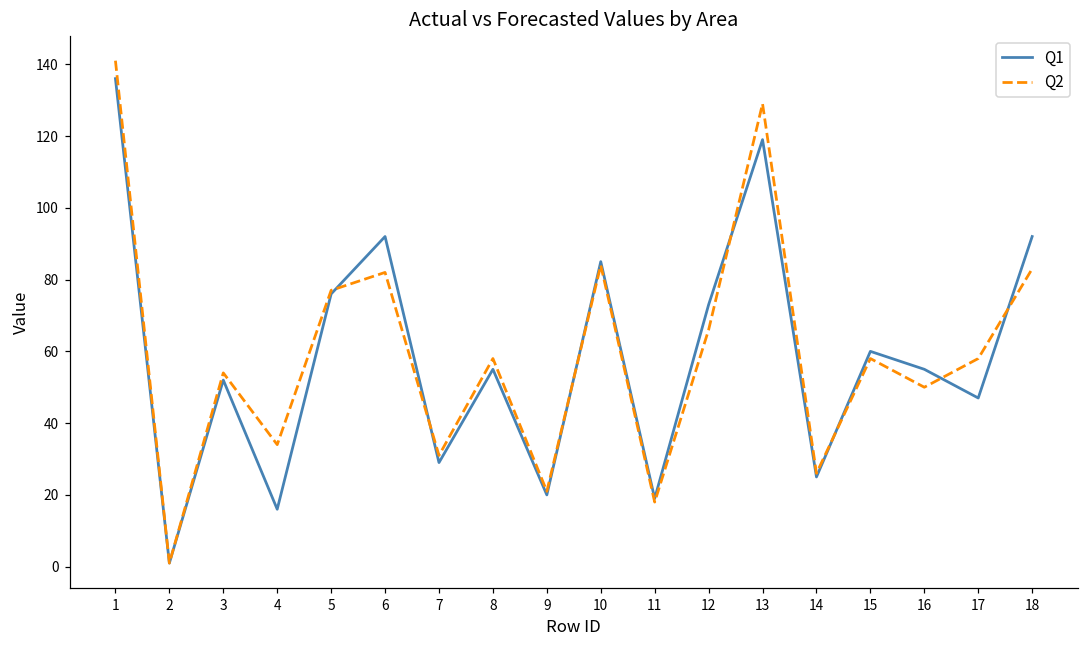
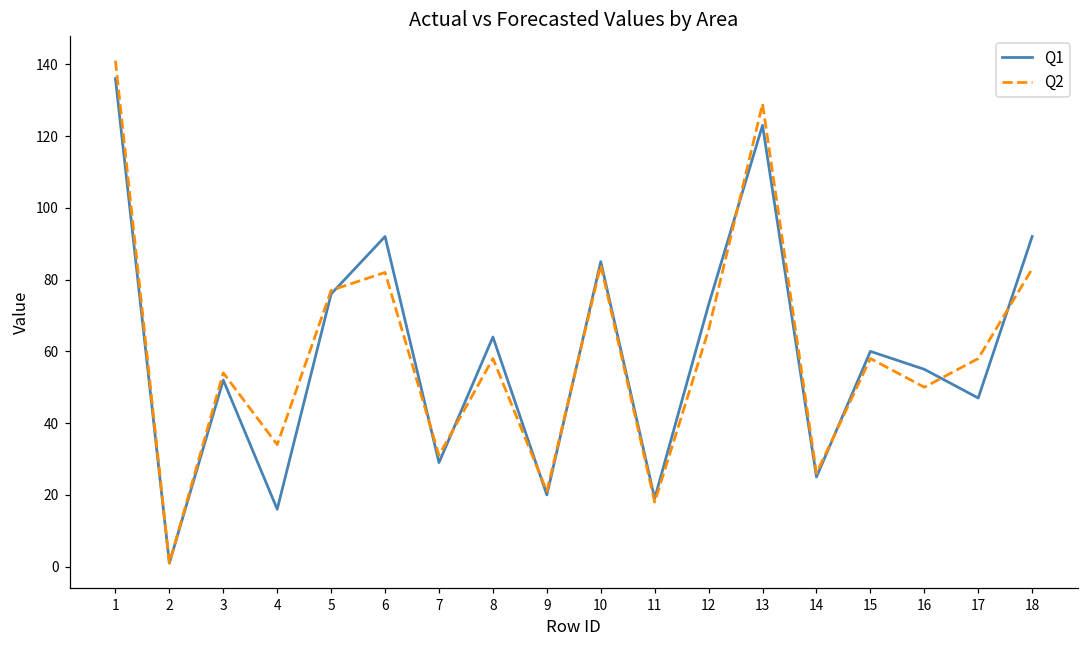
  {
    "Q1": {
      "1": 136,
      "3": 52,
      "4": 16,
      "5": 76,
      "6": 92,
      "7": 29,
-     "8": 55,
+     "8": 64,
      "9": 20,
      "10": 85,
      "11": 19,
      "12": 73,
-     "13": 119,
+     "13": 123,
      "14": 25,
      "15": 60,
      "16": 55,
      "17": 47,
      "18": 92
    },
    "Q2": {
      "1": 141,
      "3": 54,
      "4": 34,
      "5": 77,
      "6": 82,
      "7": 31,
      "8": 58,
      "9": 21,
      "10": 84,
      "11": 18,
      "12": 66,
      "13": 129,
      "14": 26,
      "15": 58,
      "16": 50,
      "17": 58,
      "18": 83
    }
  }
